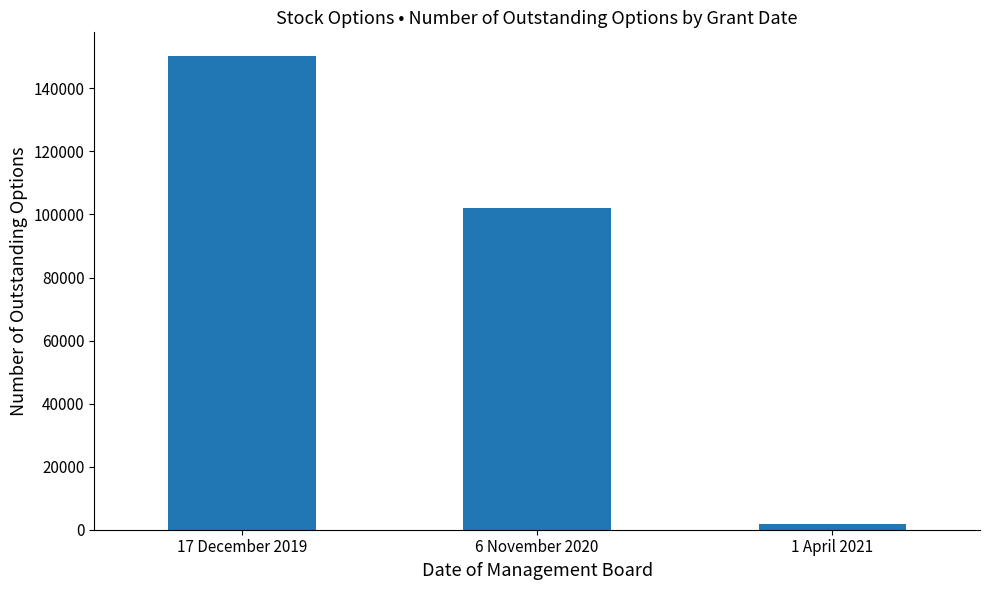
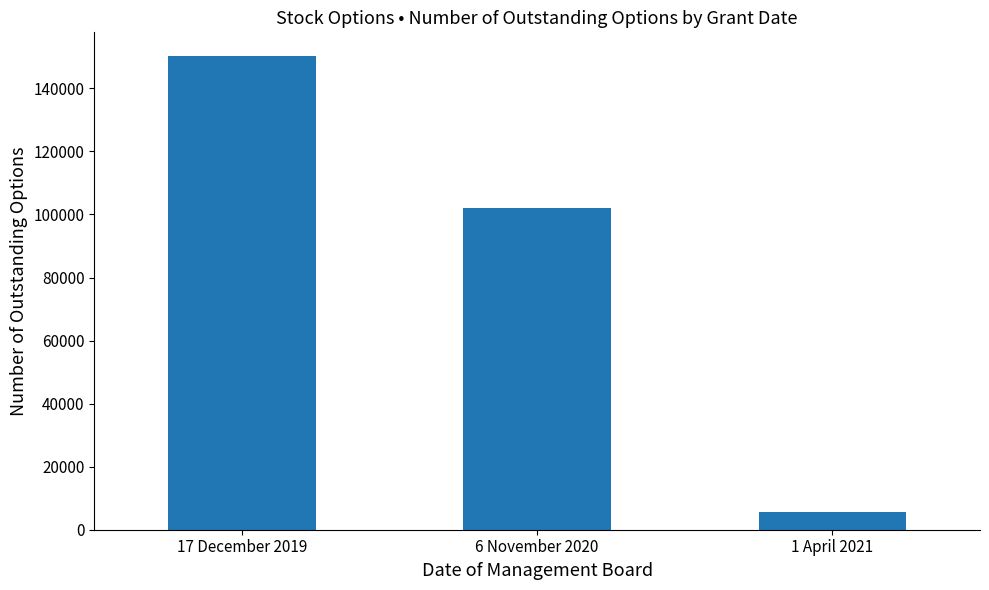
  {
    "17 December 2019": 150000,
    "6 November 2020": 102000,
-   "1 April 2021": 2000
+   "1 April 2021": 6000
  }
